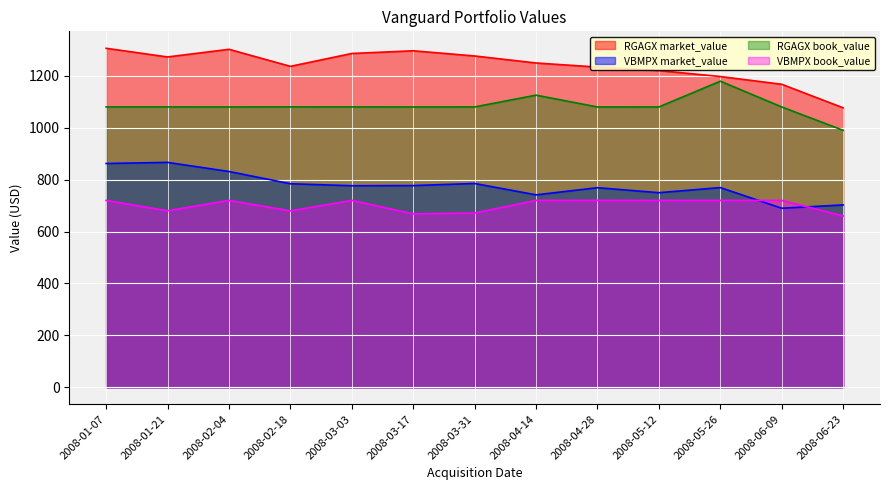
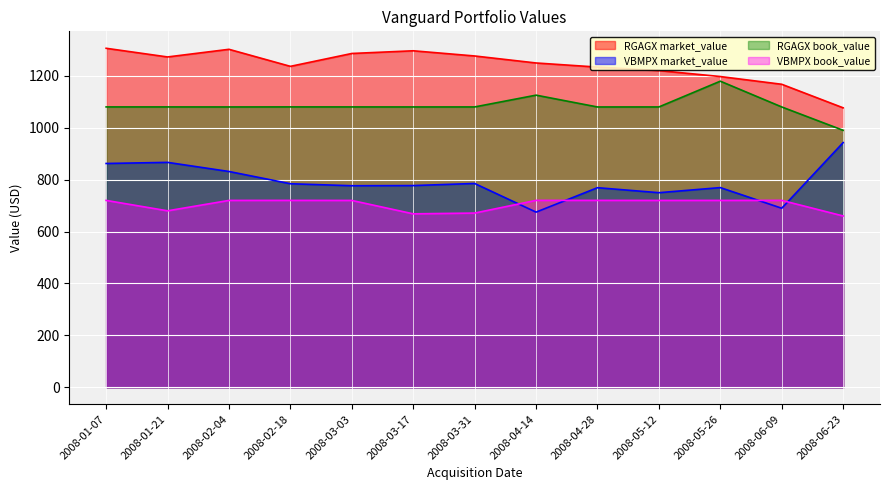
  {
    "RGAGX market_value": {
      "2008-01-07": 1310,
      "2008-01-21": 1270,
      "2008-02-04": 1300,
      "2008-02-18": 1240,
      "2008-03-03": 1290,
      "2008-03-17": 1300,
      "2008-03-31": 1280,
      "2008-04-14": 1250,
      "2008-05-12": 1220,
      "2008-05-26": 1200,
      "2008-06-09": 1170,
      "2008-06-23": 1080
    },
    "VBMPX market_value": {
      "2008-01-07": 860,
      "2008-01-21": 870,
      "2008-02-04": 830,
      "2008-02-18": 780,
      "2008-03-03": 780,
      "2008-03-17": 780,
      "2008-03-31": 790,
-     "2008-04-14": 740,
+     "2008-04-14": 670,
      "2008-04-28": 770,
      "2008-05-12": 750,
      "2008-05-26": 770,
      "2008-06-09": 690,
-     "2008-06-23": 700
+     "2008-06-23": 940
    },
    "RGAGX book_value": {
      "2008-01-07": 1080,
      "2008-01-21": 1080,
      "2008-02-04": 1080,
      "2008-02-18": 1080,
      "2008-03-03": 1080,
      "2008-03-17": 1080,
      "2008-03-31": 1080,
      "2008-04-14": 1130,
      "2008-04-28": 1080,
      "2008-05-12": 1080,
      "2008-05-26": 1180,
      "2008-06-09": 1080,
      "2008-06-23": 990
    },
    "VBMPX book_value": {
      "2008-01-07": 720,
      "2008-01-21": 680,
      "2008-02-04": 720,
-     "2008-02-18": 680,
+     "2008-02-18": 720,
      "2008-03-03": 720,
      "2008-03-17": 670,
      "2008-03-31": 670,
      "2008-04-14": 720,
      "2008-04-28": 720,
      "2008-05-12": 720,
      "2008-05-26": 720,
      "2008-06-09": 720,
      "2008-06-23": 660
    }
  }
